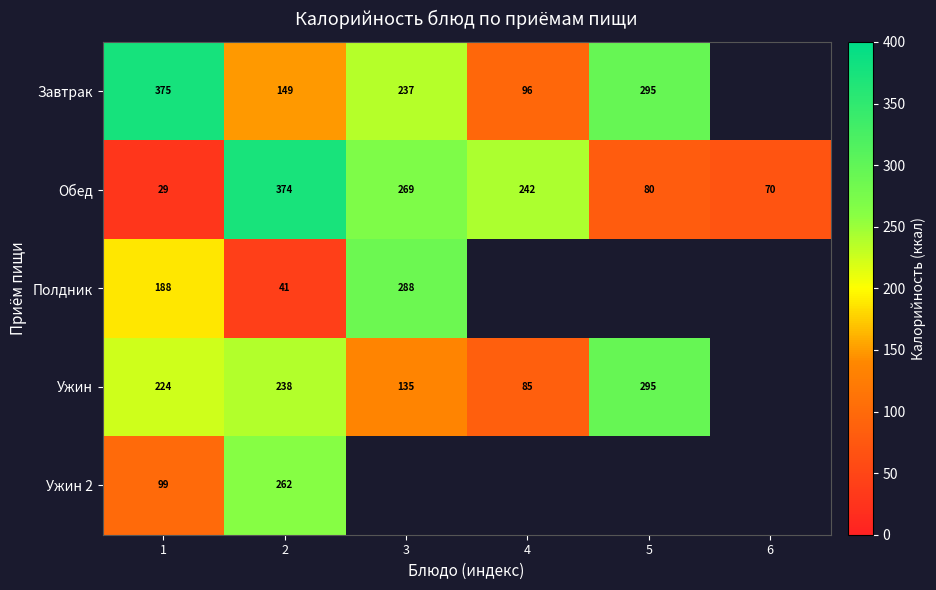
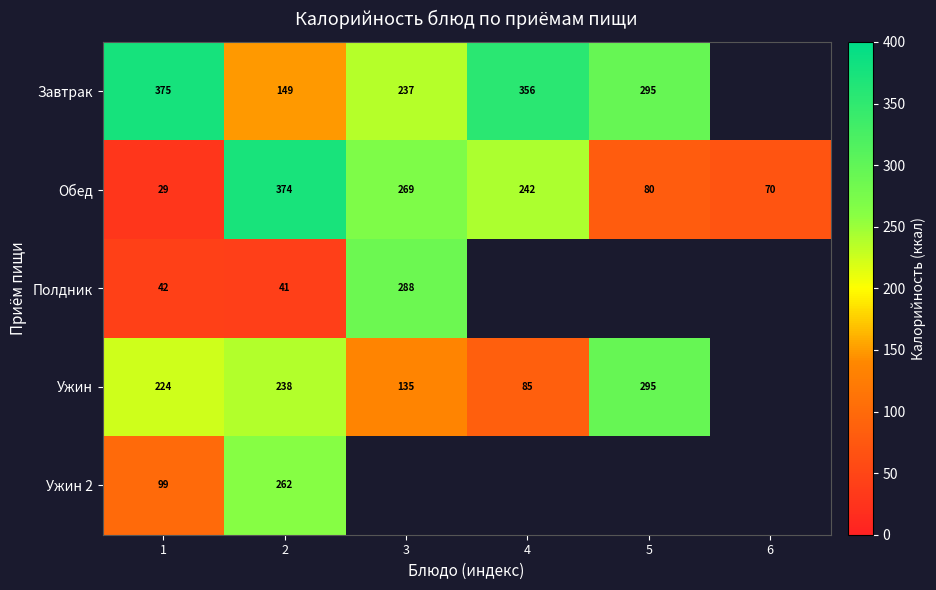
  {
    "Завтрак": {
      "1": 375,
      "2": 149,
      "3": 237,
-     "4": 96,
+     "4": 356,
      "5": 295
    },
    "Обед": {
      "1": 29,
      "2": 374,
      "3": 269,
      "4": 242,
      "5": 80,
      "6": 70
    },
    "Полдник": {
-     "1": 188,
+     "1": 42,
      "2": 41,
      "3": 288
    },
    "Ужин": {
      "1": 224,
      "2": 238,
      "3": 135,
      "4": 85,
      "5": 295
    },
    "Ужин 2": {
      "1": 99,
      "2": 262
    }
  }
